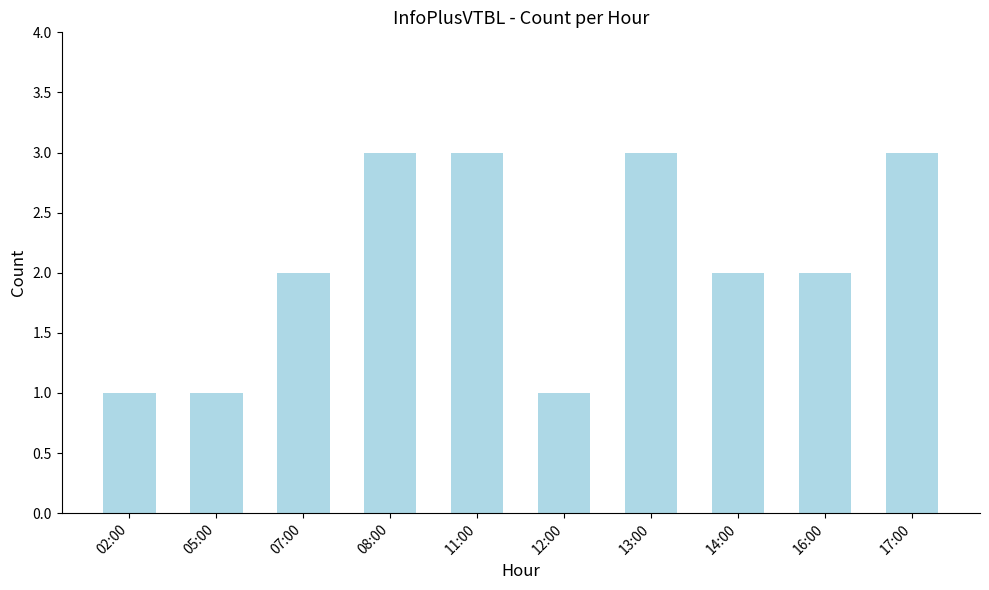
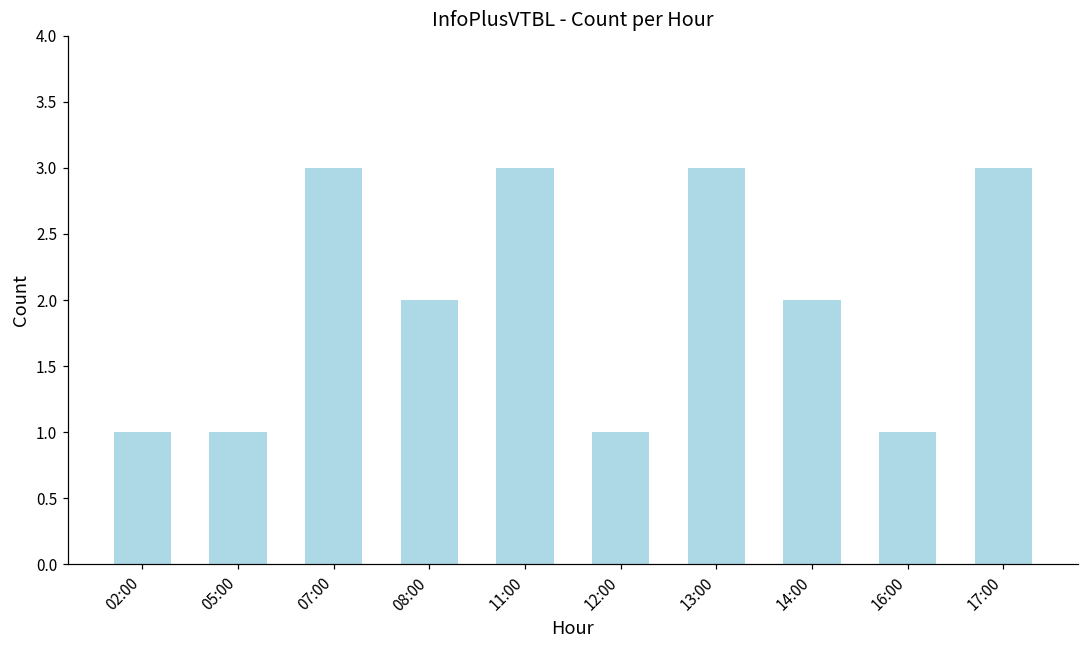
  {
    "02:00": 1,
    "05:00": 1,
-   "07:00": 2,
-   "08:00": 3,
+   "07:00": 3,
+   "08:00": 2,
    "11:00": 3,
    "12:00": 1,
    "13:00": 3,
    "14:00": 2,
-   "16:00": 2,
+   "16:00": 1,
    "17:00": 3
  }
